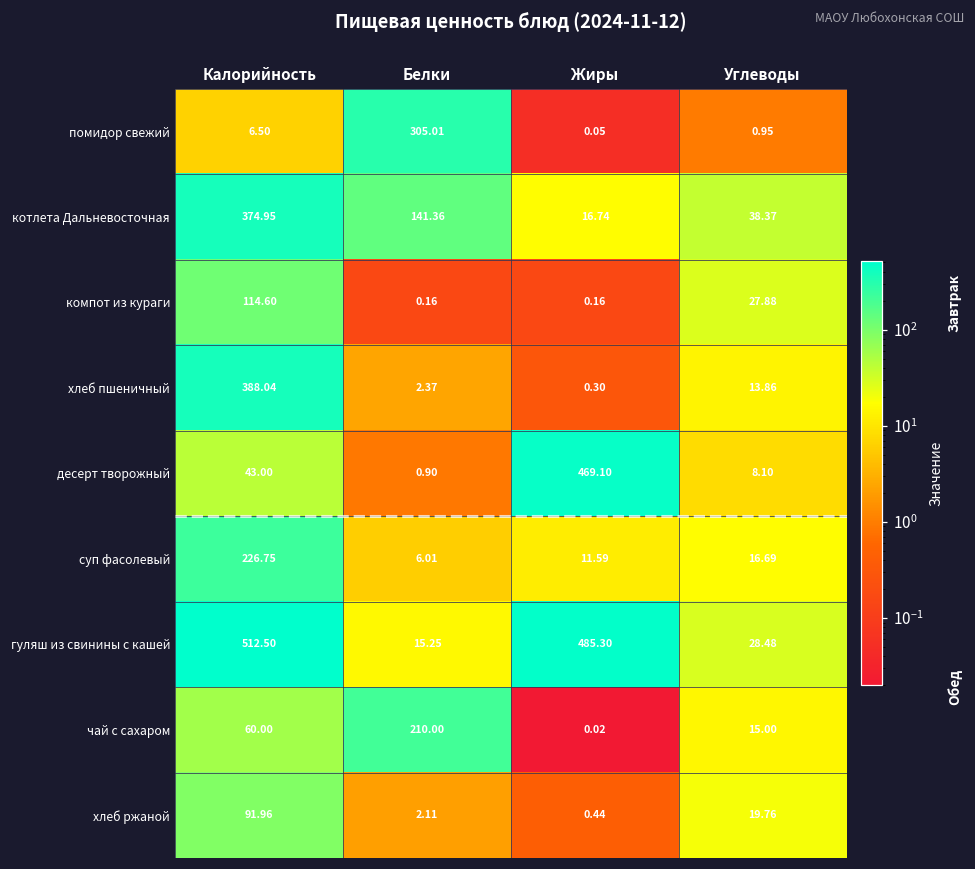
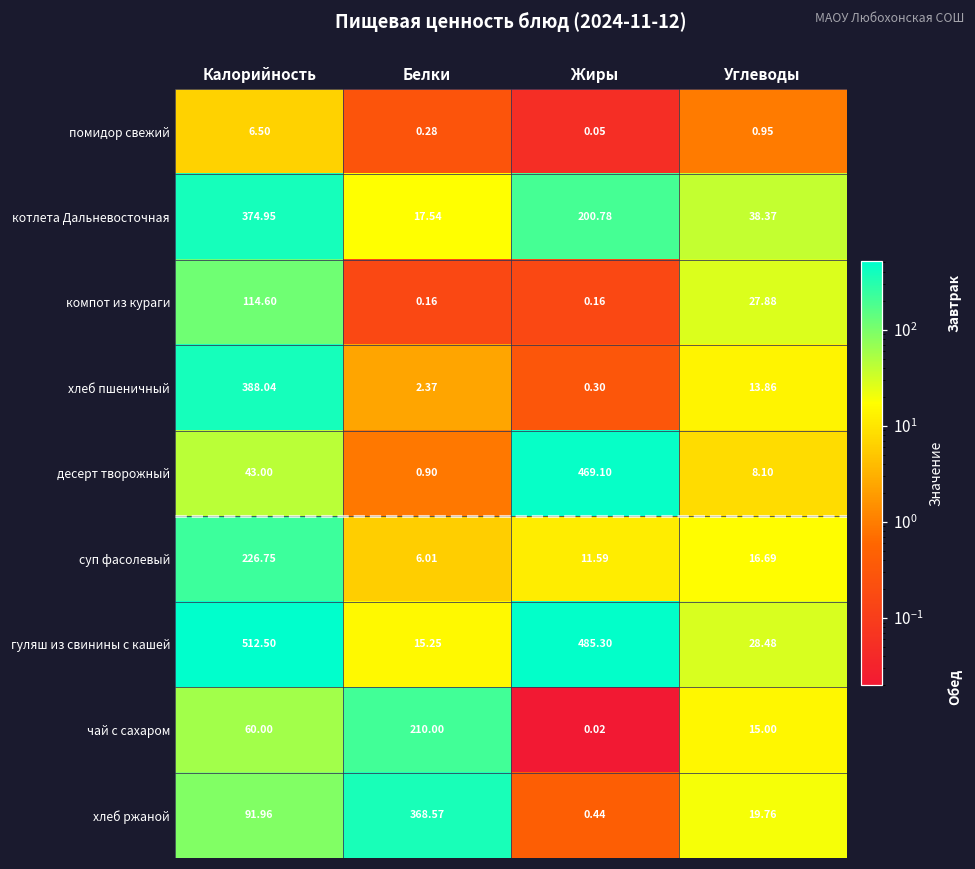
  {
    "помидор свежий": {
      "Калорийность": 6.50,
-     "Белки": 305.01,
+     "Белки": 0.28,
      "Жиры": 0.05,
      "Углеводы": 0.95
    },
    "котлета Дальневосточная": {
      "Калорийность": 374.95,
-     "Белки": 141.36,
-     "Жиры": 16.74,
+     "Белки": 17.54,
+     "Жиры": 200.78,
      "Углеводы": 38.37
    },
    "компот из кураги": {
      "Калорийность": 114.60,
      "Белки": 0.16,
      "Жиры": 0.16,
      "Углеводы": 27.88
    },
    "хлеб пшеничный": {
      "Калорийность": 388.04,
      "Белки": 2.37,
      "Жиры": 0.30,
      "Углеводы": 13.86
    },
    "десерт творожный": {
      "Калорийность": 43.00,
      "Белки": 0.90,
      "Жиры": 469.10,
      "Углеводы": 8.10
    },
    "суп фасолевый": {
      "Калорийность": 226.75,
      "Белки": 6.01,
      "Жиры": 11.59,
      "Углеводы": 16.69
    },
    "гуляш из свинины с кашей": {
      "Калорийность": 512.50,
      "Белки": 15.25,
      "Жиры": 485.30,
      "Углеводы": 28.48
    },
    "чай с сахаром": {
      "Калорийность": 60.00,
      "Белки": 210.00,
      "Жиры": 0.02,
      "Углеводы": 15.00
    },
    "хлеб ржаной": {
      "Калорийность": 91.96,
-     "Белки": 2.11,
+     "Белки": 368.57,
      "Жиры": 0.44,
      "Углеводы": 19.76
    }
  }
